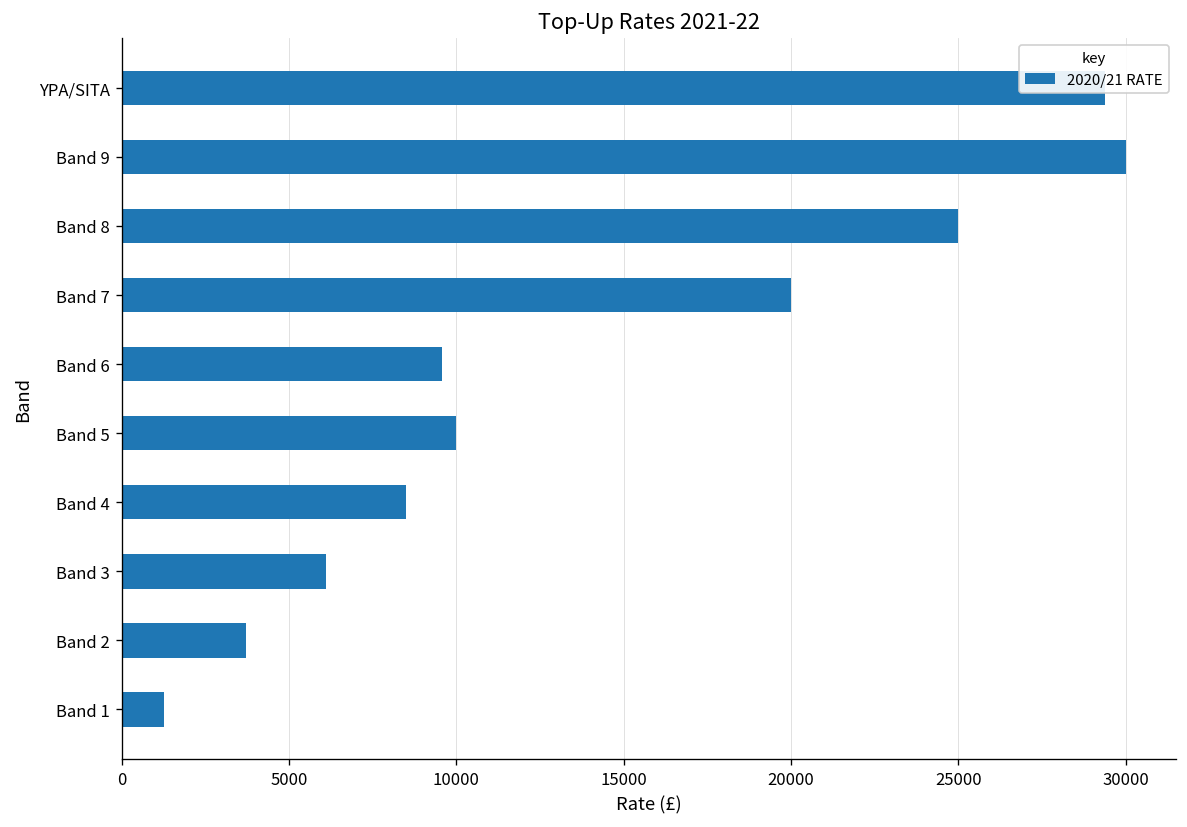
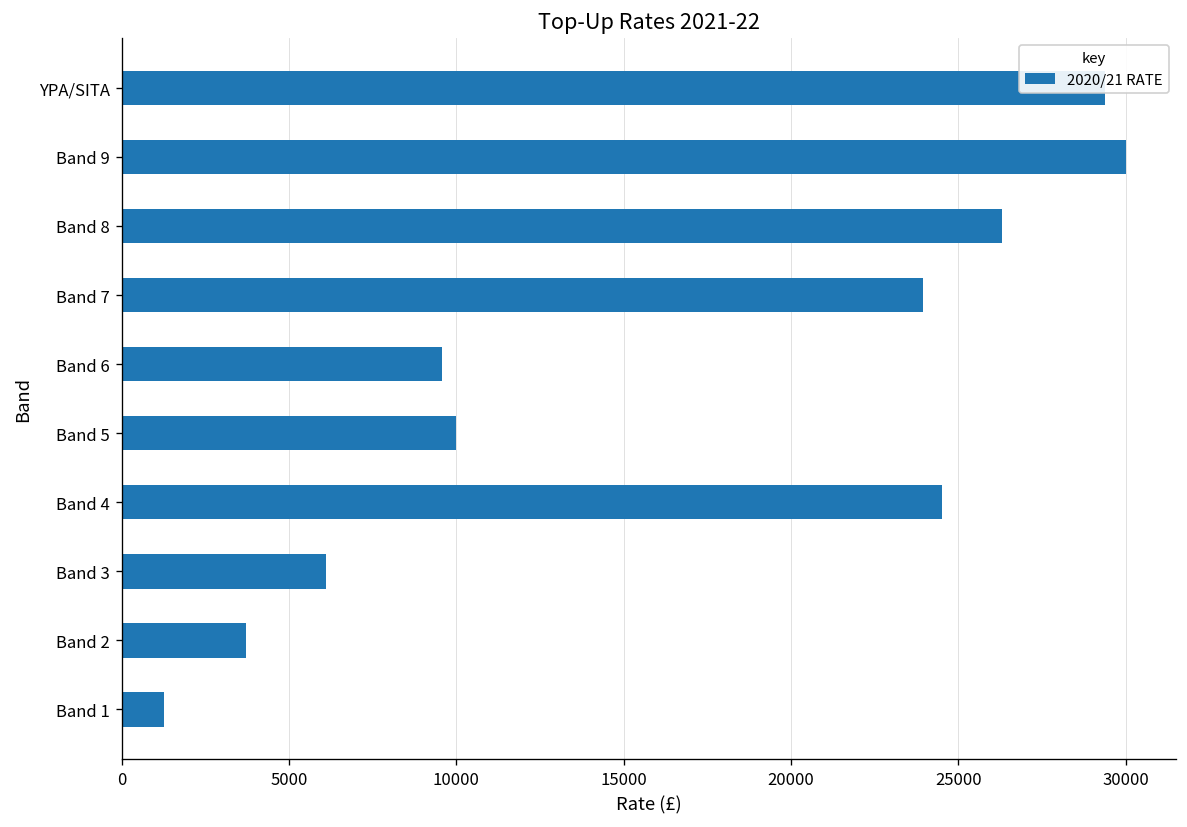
  {
    "Band 9": 30000,
-   "Band 8": 25000,
-   "Band 7": 20000,
+   "Band 8": 26300,
+   "Band 7": 23900,
    "Band 6": 9600,
    "Band 5": 10000,
-   "Band 4": 8500,
+   "Band 4": 24500,
    "Band 3": 6100,
    "Band 2": 3700,
    "Band 1": 1300
  }
